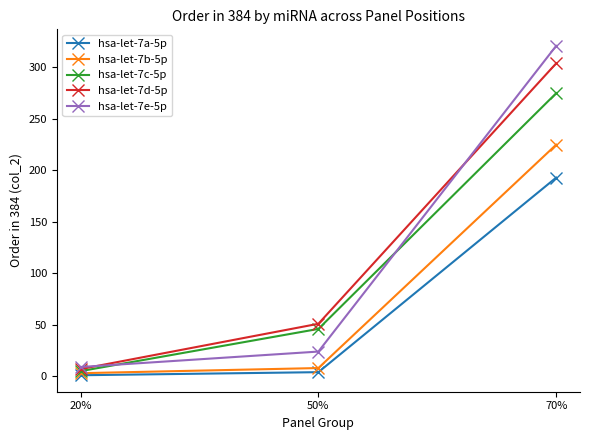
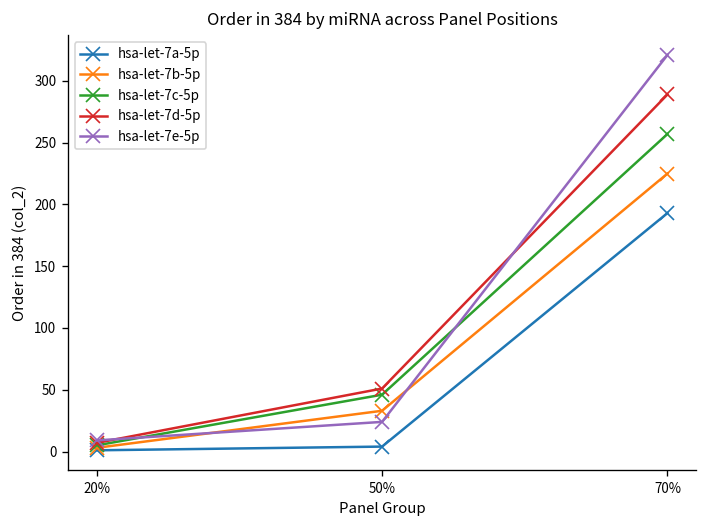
  {
    "hsa-let-7a-5p": {
      "50%": 4,
      "70%": 193
    },
    "hsa-let-7b-5p": {
-     "50%": 8,
+     "50%": 33,
      "70%": 225
    },
    "hsa-let-7c-5p": {
      "50%": 46,
-     "70%": 275
+     "70%": 257
    },
    "hsa-let-7d-5p": {
      "50%": 51,
-     "70%": 304
+     "70%": 289
    },
    "hsa-let-7e-5p": {
      "50%": 24,
      "70%": 321
    }
  }
